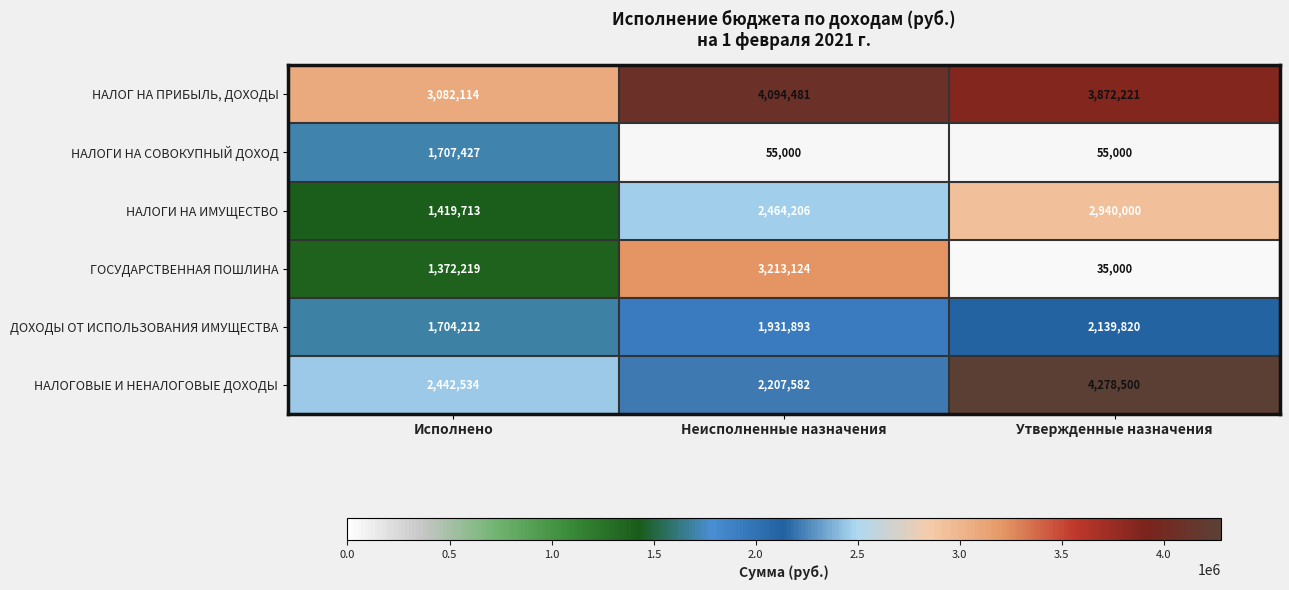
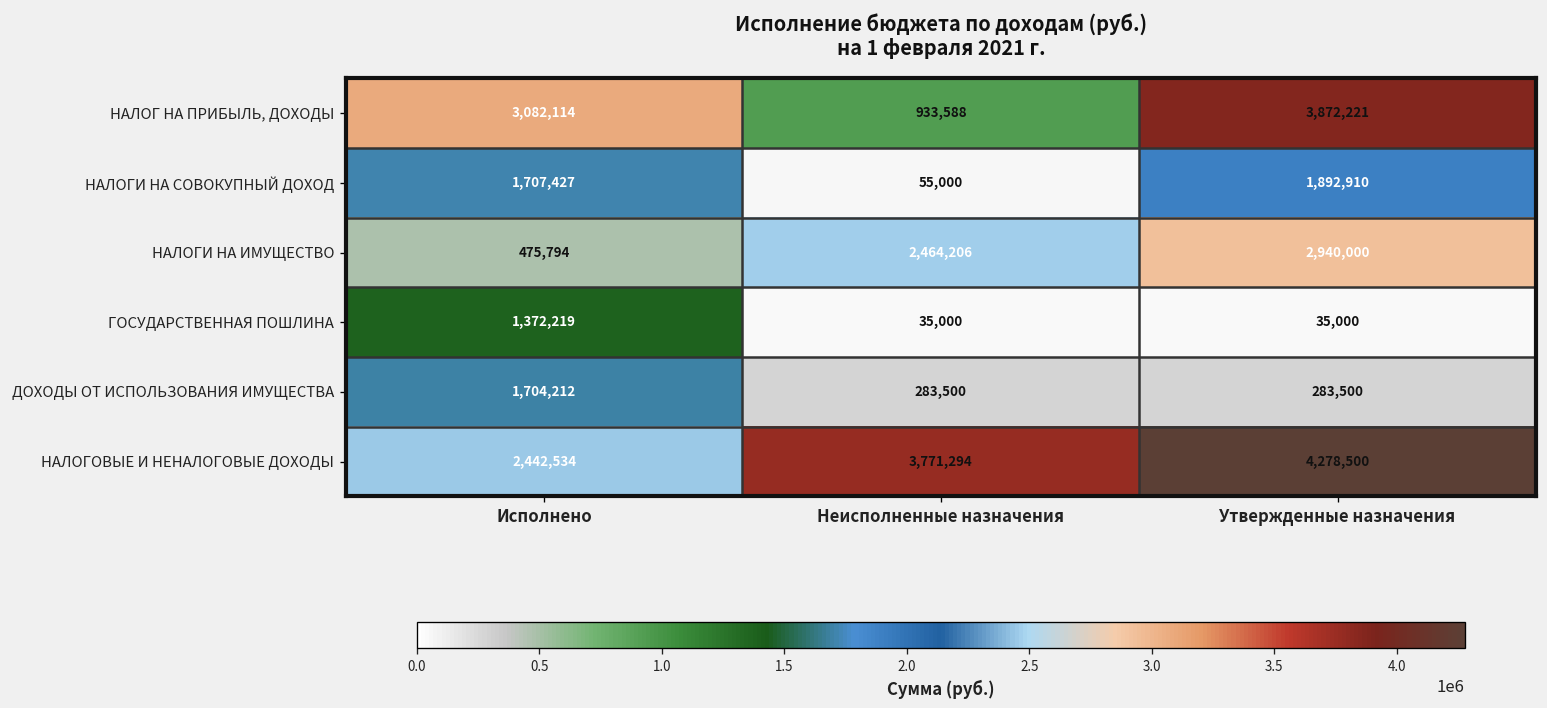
  {
    "НАЛОГ НА ПРИБЫЛЬ, ДОХОДЫ": {
      "Исполнено": "3,082,114",
-     "Неисполненные назначения": "4,094,481",
+     "Неисполненные назначения": "933,588",
      "Утвержденные назначения": "3,872,221"
    },
    "НАЛОГИ НА СОВОКУПНЫЙ ДОХОД": {
      "Исполнено": "1,707,427",
      "Неисполненные назначения": "55,000",
-     "Утвержденные назначения": "55,000"
+     "Утвержденные назначения": "1,892,910"
    },
    "НАЛОГИ НА ИМУЩЕСТВО": {
-     "Исполнено": "1,419,713",
+     "Исполнено": "475,794",
      "Неисполненные назначения": "2,464,206",
      "Утвержденные назначения": "2,940,000"
    },
    "ГОСУДАРСТВЕННАЯ ПОШЛИНА": {
      "Исполнено": "1,372,219",
-     "Неисполненные назначения": "3,213,124",
+     "Неисполненные назначения": "35,000",
      "Утвержденные назначения": "35,000"
    },
    "ДОХОДЫ ОТ ИСПОЛЬЗОВАНИЯ ИМУЩЕСТВА": {
      "Исполнено": "1,704,212",
-     "Неисполненные назначения": "1,931,893",
-     "Утвержденные назначения": "2,139,820"
+     "Неисполненные назначения": "283,500",
+     "Утвержденные назначения": "283,500"
    },
    "НАЛОГОВЫЕ И НЕНАЛОГОВЫЕ ДОХОДЫ": {
      "Исполнено": "2,442,534",
-     "Неисполненные назначения": "2,207,582",
+     "Неисполненные назначения": "3,771,294",
      "Утвержденные назначения": "4,278,500"
    }
  }
